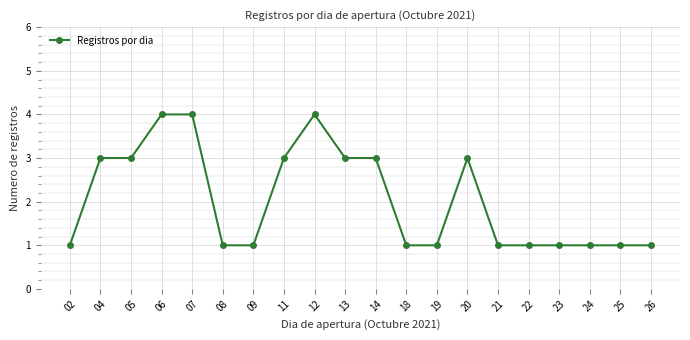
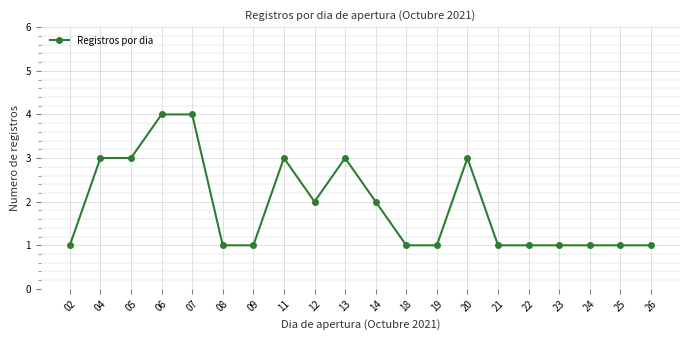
  {
    "02": 1,
    "04": 3,
    "05": 3,
    "06": 4,
    "07": 4,
    "08": 1,
    "09": 1,
    "11": 3,
-   "12": 4,
+   "12": 2,
    "13": 3,
-   "14": 3,
+   "14": 2,
    "18": 1,
    "19": 1,
    "20": 3,
    "21": 1,
    "22": 1,
    "23": 1,
    "24": 1,
    "25": 1,
    "26": 1
  }
